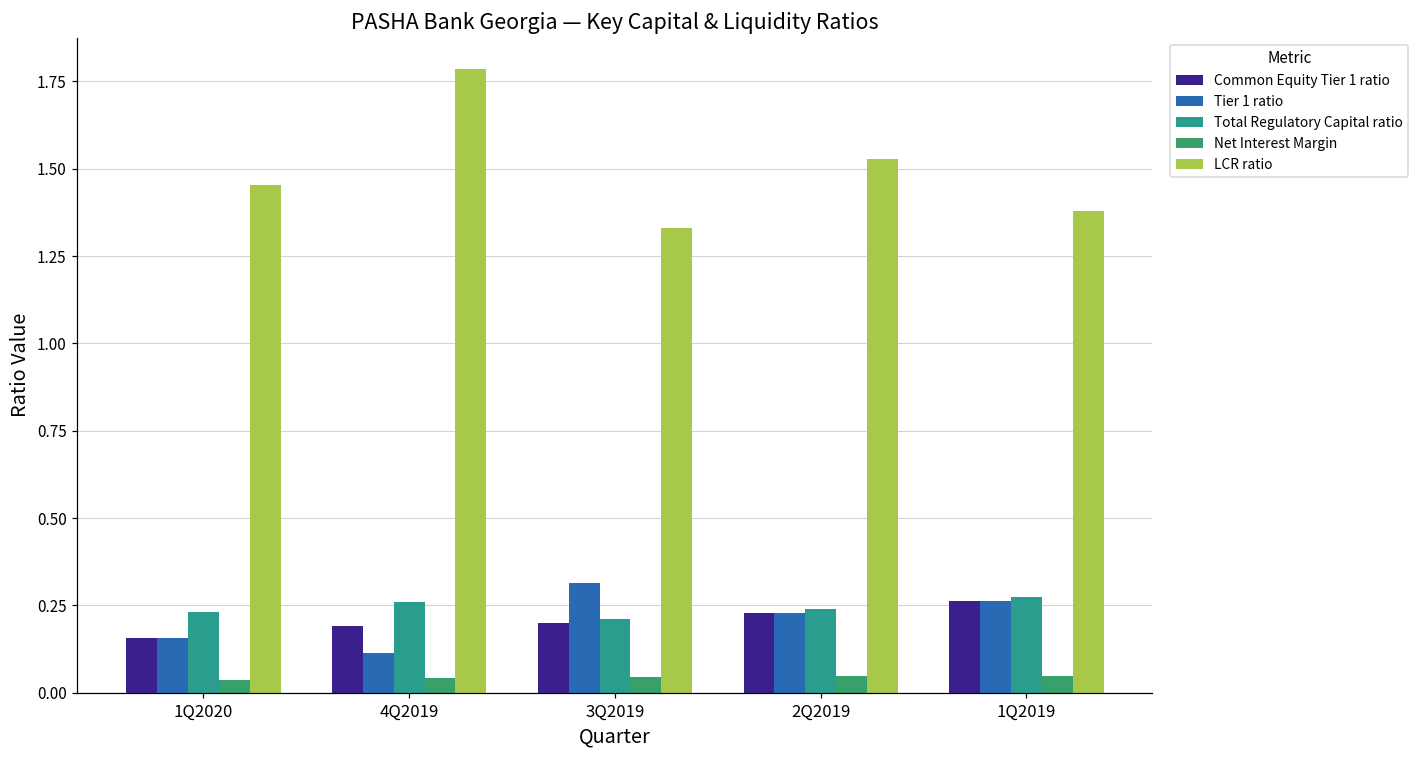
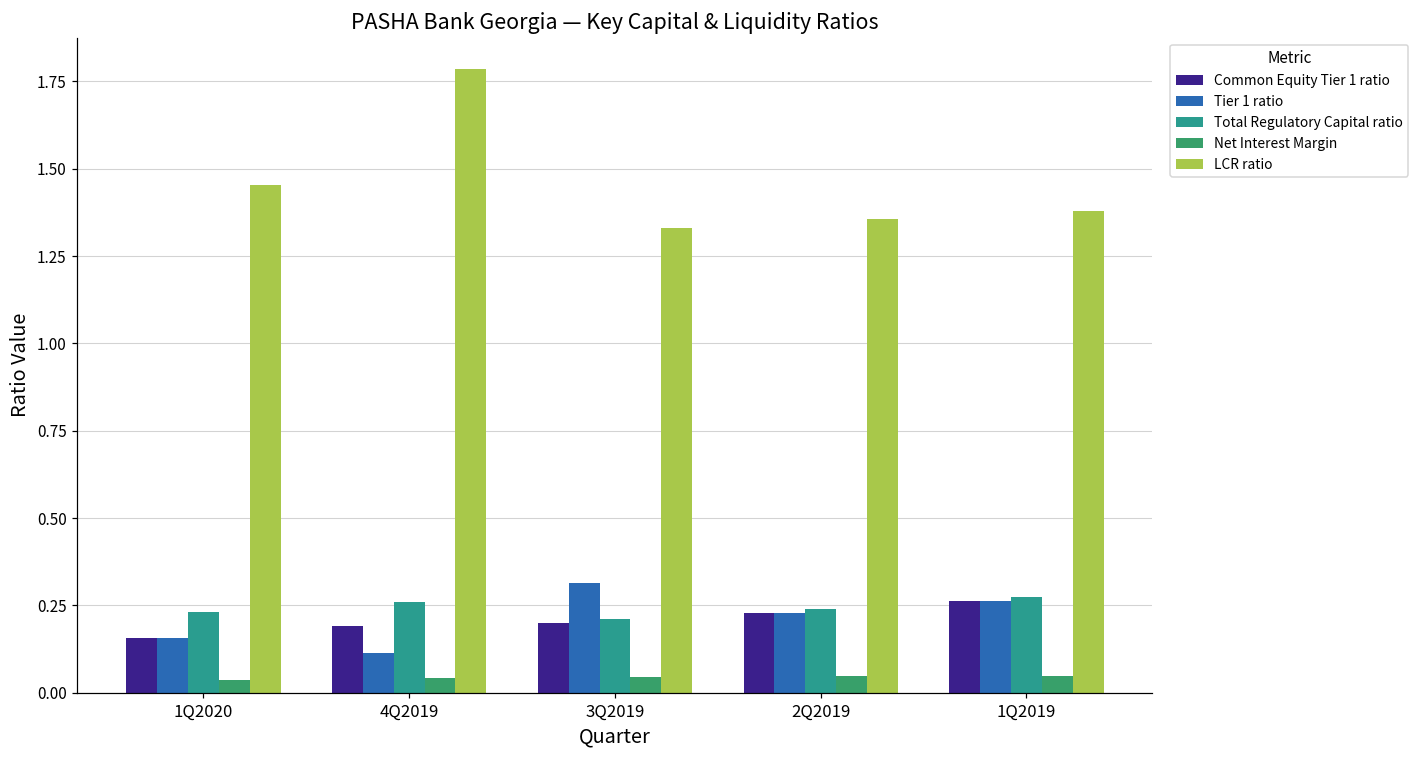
  {
    "Common Equity Tier 1 ratio": {
      "1Q2020": 0.16,
      "4Q2019": 0.19,
      "3Q2019": 0.20,
      "2Q2019": 0.23,
      "1Q2019": 0.26
    },
    "Tier 1 ratio": {
      "1Q2020": 0.16,
      "4Q2019": 0.11,
      "3Q2019": 0.31,
      "2Q2019": 0.23,
      "1Q2019": 0.26
    },
    "LCR ratio": {
      "1Q2020": 1.45,
      "4Q2019": 1.79,
      "3Q2019": 1.33,
-     "2Q2019": 1.53,
+     "2Q2019": 1.35,
      "1Q2019": 1.38
    }
  }
